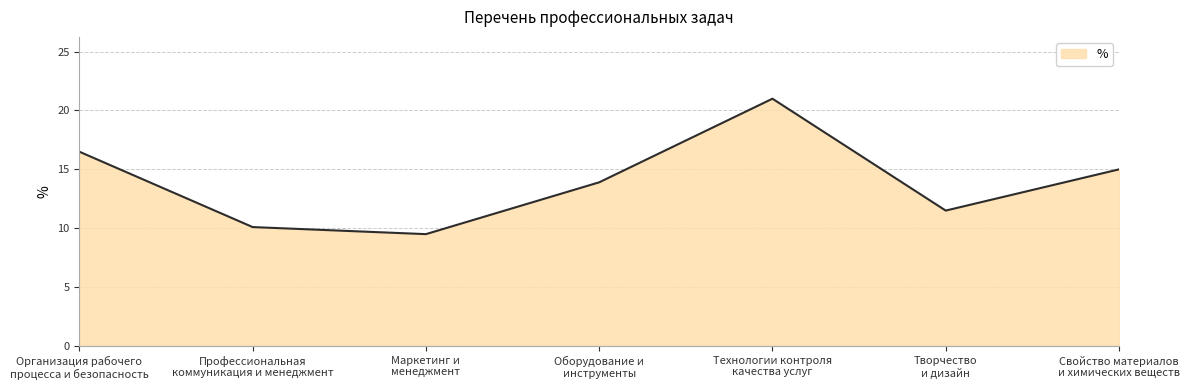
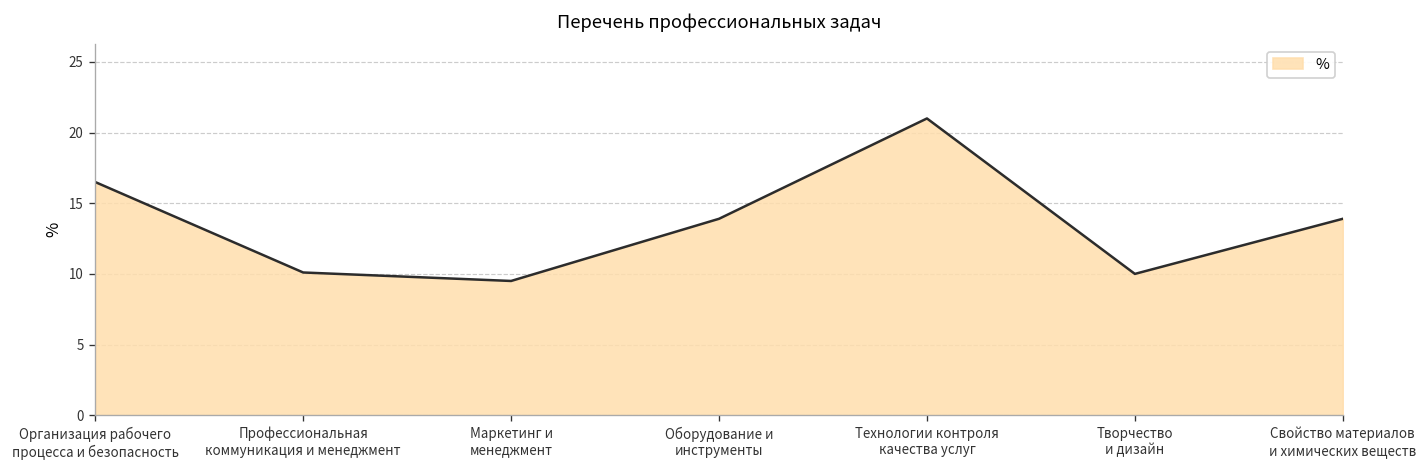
  {
    "Организация рабочего процесса и безопасность": 16.5,
    "Профессиональная коммуникация и менеджмент": 10.1,
    "Маркетинг и менеджмент": 9.5,
    "Оборудование и инструменты": 13.9,
    "Технологии контроля качества услуг": 21.0,
-   "Творчество и дизайн": 11.5,
-   "Свойство материалов и химических веществ": 15.0
+   "Творчество и дизайн": 10.0,
+   "Свойство материалов и химических веществ": 13.9
  }
